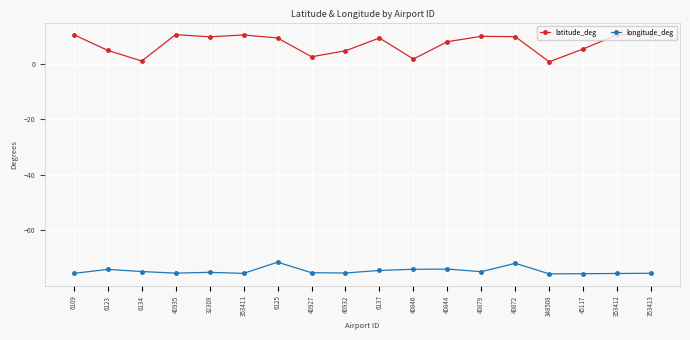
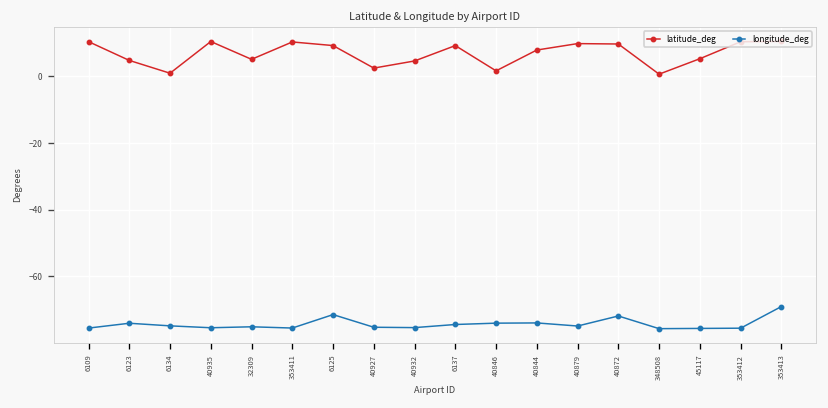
  {
    "latitude_deg": {
      "6109": 10,
      "6123": 5,
      "6134": 1,
      "40935": 10,
-     "32309": 10,
+     "32309": 5,
      "353411": 10,
      "6125": 9,
      "40927": 3,
      "40932": 5,
      "6137": 9,
      "40846": 2,
      "40844": 8,
      "40879": 10,
      "40872": 10,
      "348508": 1,
      "45117": 5
    },
    "longitude_deg": {
      "6109": -76,
      "6123": -74,
      "6134": -75,
      "40935": -75,
      "32309": -75,
      "353411": -76,
      "6125": -71,
      "40927": -75,
      "40932": -75,
      "6137": -74,
      "40846": -74,
      "40844": -74,
      "40879": -75,
      "40872": -72,
      "348508": -76,
      "45117": -76,
      "353412": -76,
-     "353413": -75
+     "353413": -69
    }
  }
